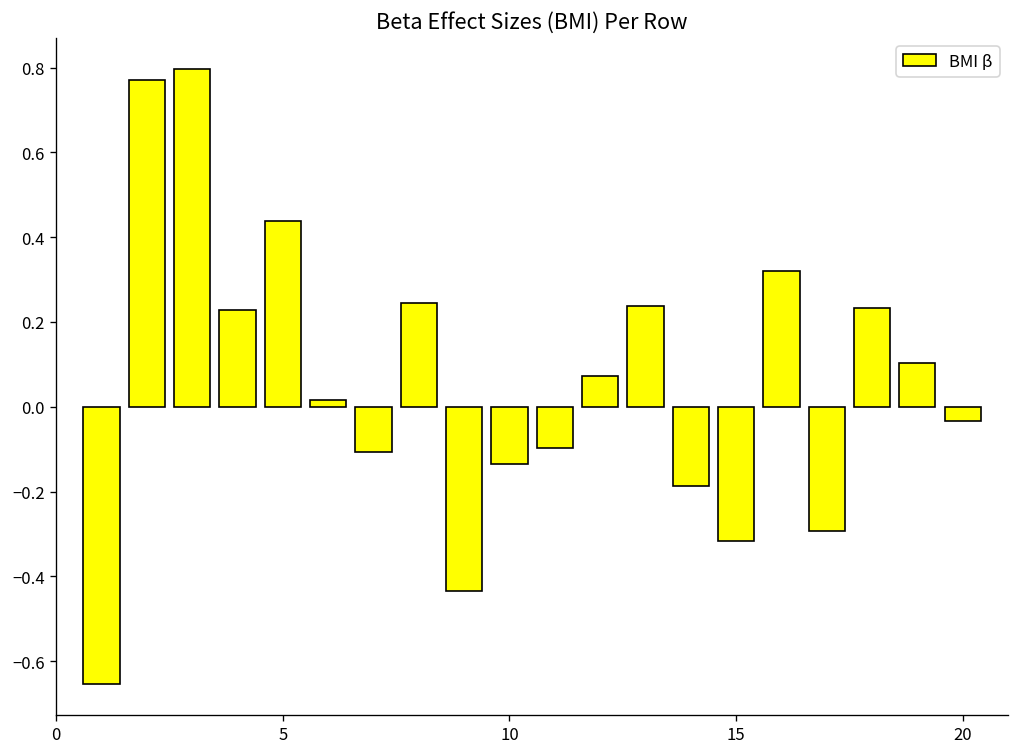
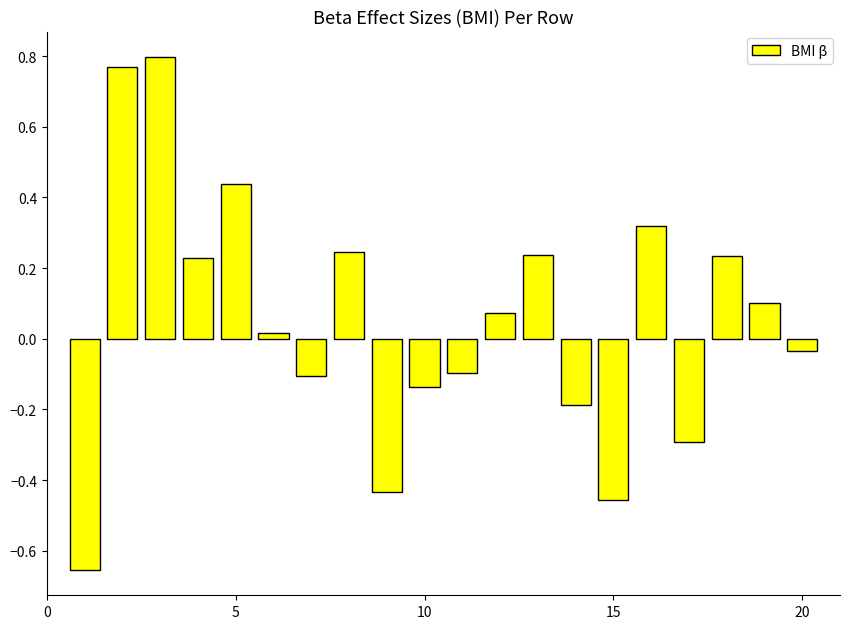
  {
    "5": 0.44,
    "10": -0.14,
-   "15": -0.32,
+   "15": -0.46,
    "20": -0.03
  }
